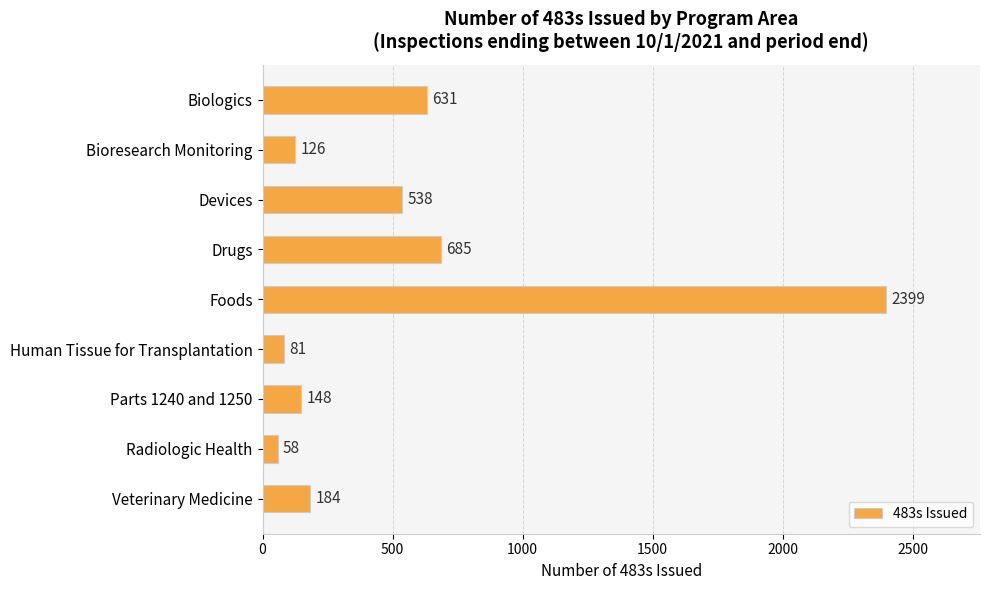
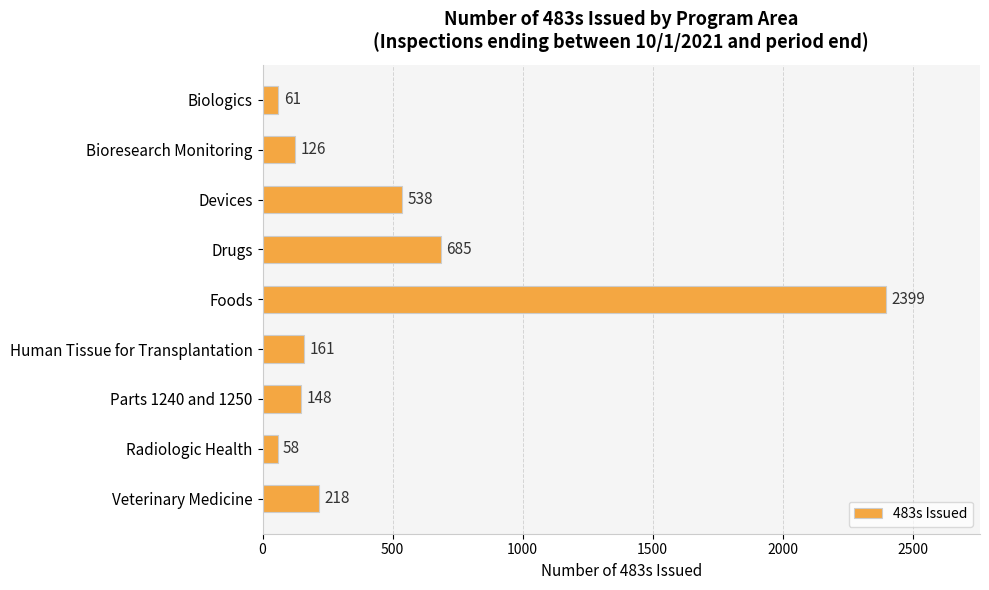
  {
-   "Biologics": 631,
+   "Biologics": 61,
    "Bioresearch Monitoring": 126,
    "Devices": 538,
    "Drugs": 685,
    "Foods": 2399,
-   "Human Tissue for Transplantation": 81,
+   "Human Tissue for Transplantation": 161,
    "Parts 1240 and 1250": 148,
    "Radiologic Health": 58,
-   "Veterinary Medicine": 184
+   "Veterinary Medicine": 218
  }
